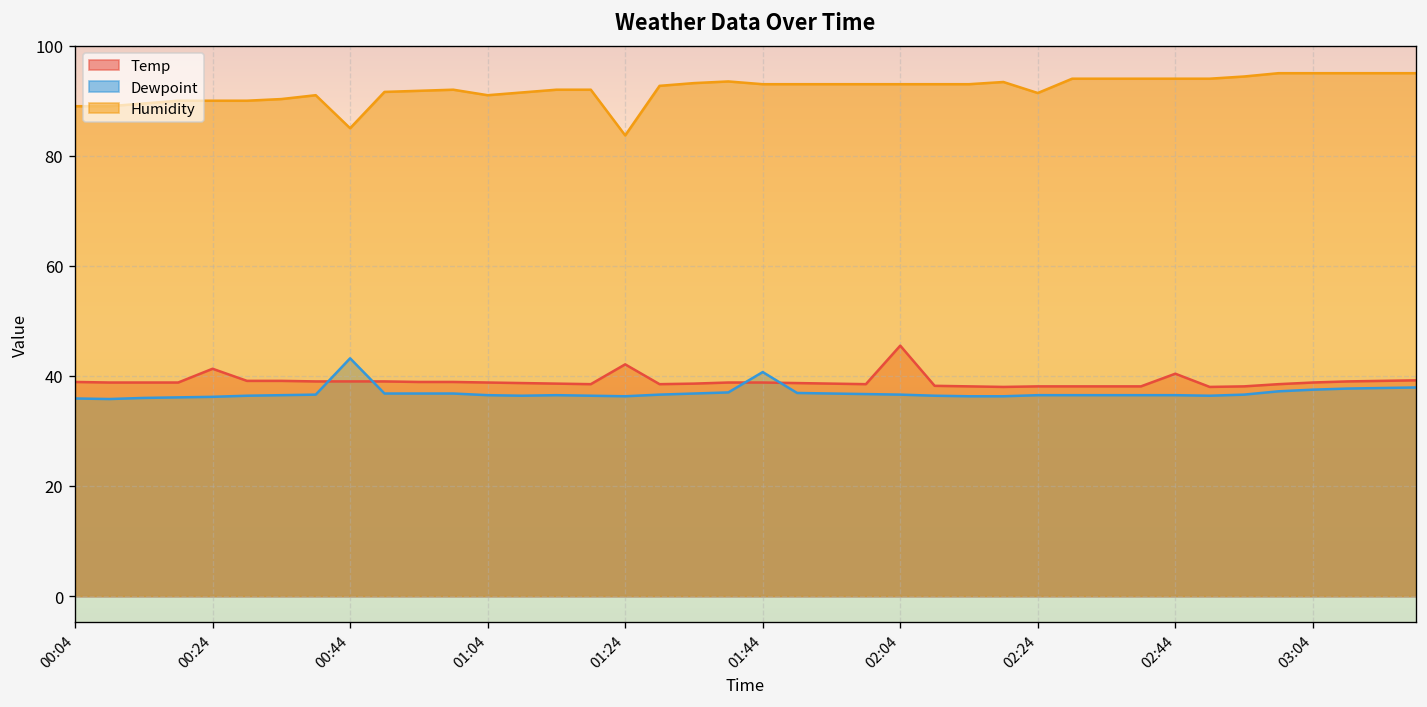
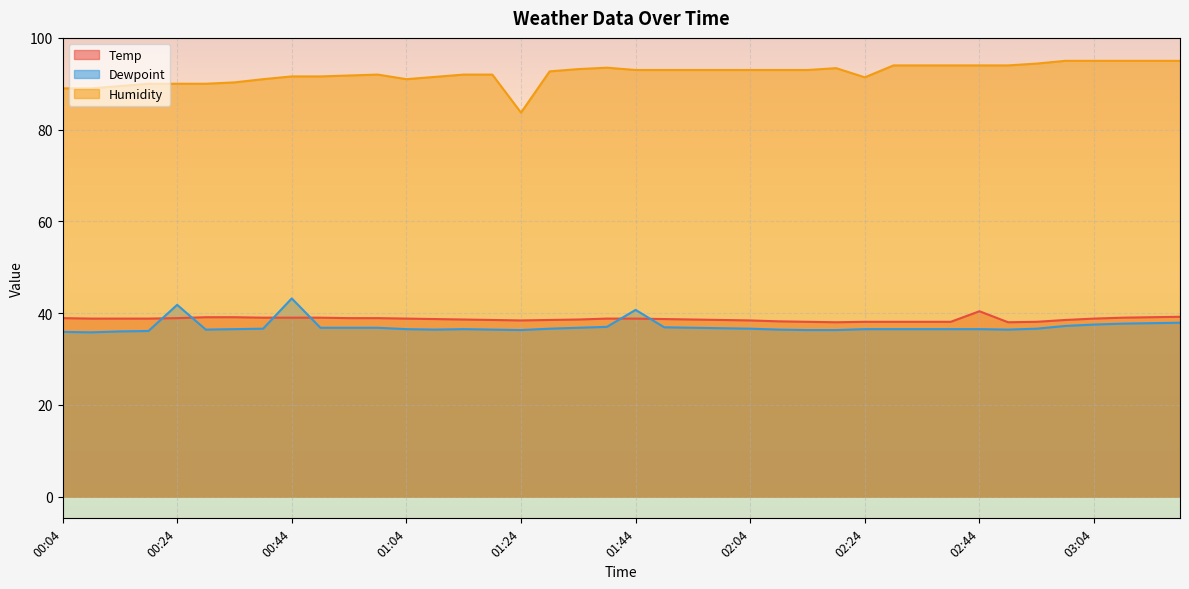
  {
    "Temp": {
      "00:04": 39,
-     "00:24": 41,
+     "00:24": 39,
      "00:44": 39,
      "01:04": 39,
-     "01:24": 42,
+     "01:24": 38,
      "01:44": 39,
-     "02:04": 46,
+     "02:04": 38,
      "02:24": 38,
      "02:44": 40,
      "03:04": 39
    },
    "Dewpoint": {
      "00:04": 36,
-     "00:24": 36,
+     "00:24": 42,
      "00:44": 43,
      "01:04": 37,
      "01:24": 36,
      "01:44": 41,
      "02:04": 37,
      "02:24": 37,
      "02:44": 37,
      "03:04": 38
    },
    "Humidity": {
      "00:04": 89,
      "00:24": 90,
-     "00:44": 85,
+     "00:44": 92,
      "01:04": 91,
      "01:24": 84,
      "01:44": 93,
      "02:04": 93,
      "02:24": 91,
      "02:44": 94,
      "03:04": 95
    }
  }
